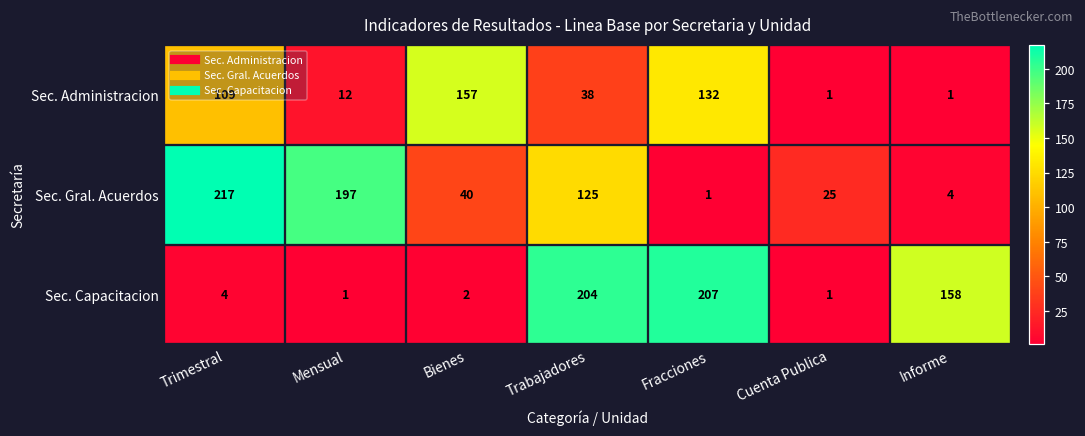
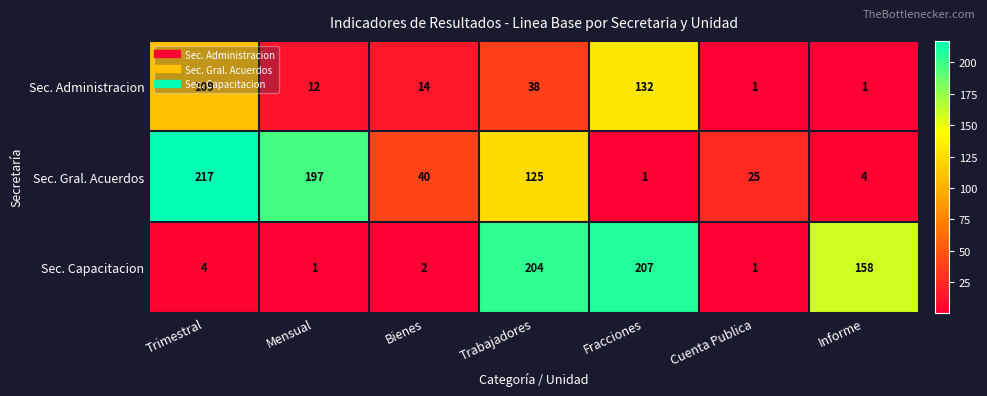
  {
    "Sec. Administracion": {
      "Mensual": 12,
-     "Bienes": 157,
+     "Bienes": 14,
      "Trabajadores": 38,
      "Fracciones": 132,
      "Cuenta Publica": 1,
      "Informe": 1
    },
    "Sec. Gral. Acuerdos": {
      "Trimestral": 217,
      "Mensual": 197,
      "Bienes": 40,
      "Trabajadores": 125,
      "Fracciones": 1,
      "Cuenta Publica": 25,
      "Informe": 4
    },
    "Sec. Capacitacion": {
      "Trimestral": 4,
      "Mensual": 1,
      "Bienes": 2,
      "Trabajadores": 204,
      "Fracciones": 207,
      "Cuenta Publica": 1,
      "Informe": 158
    }
  }
